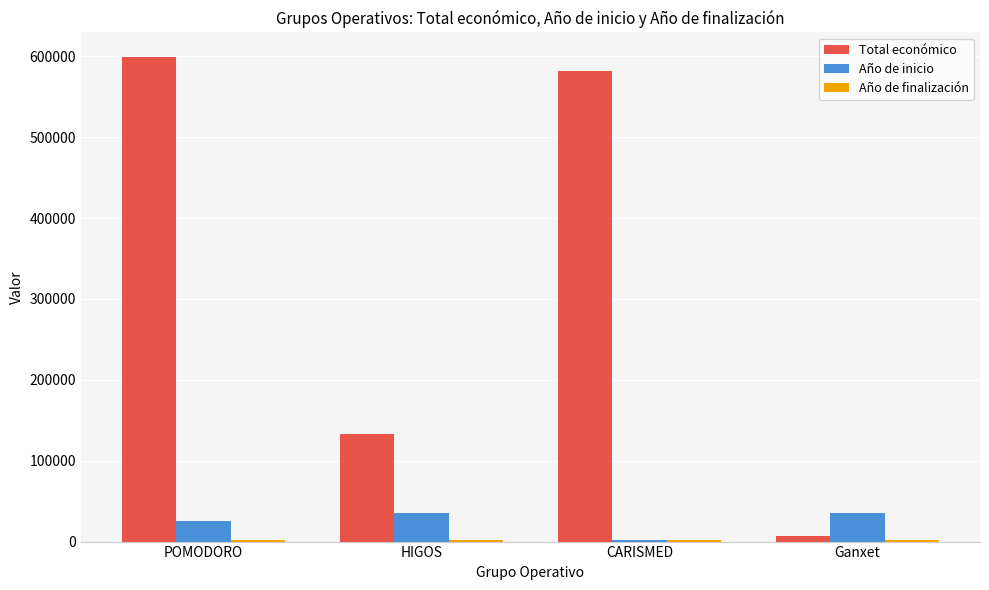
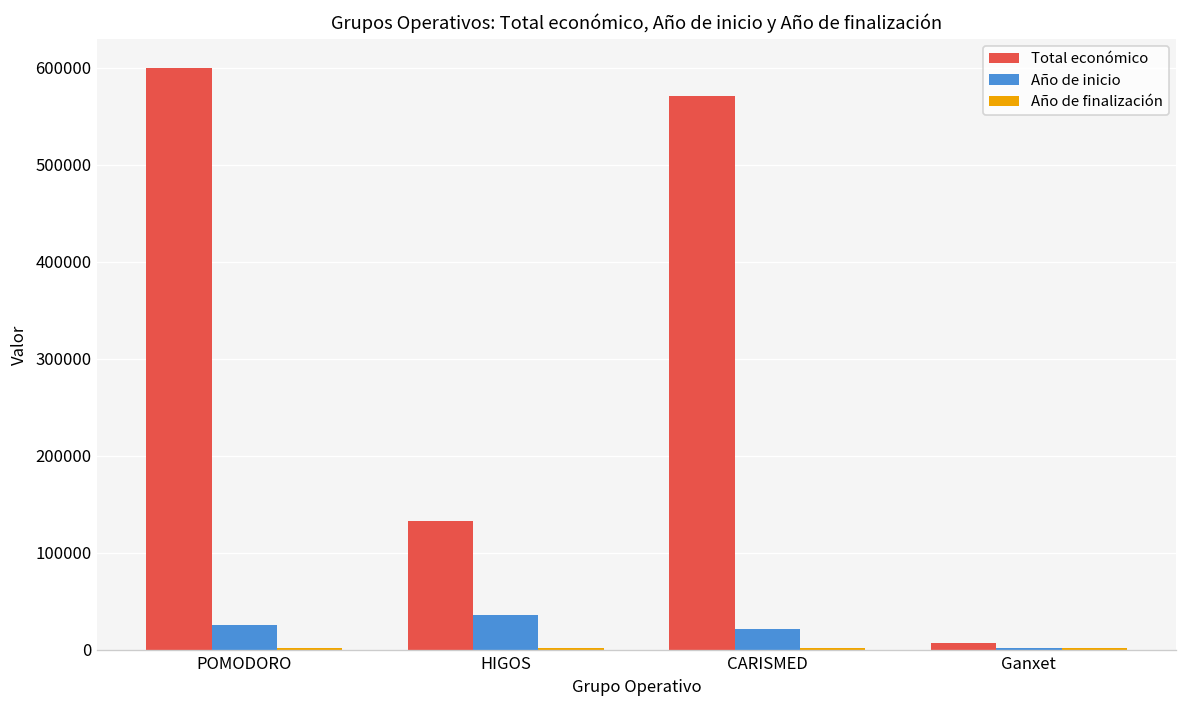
  {
    "Total económico": {
      "POMODORO": 600000,
      "HIGOS": 130000,
-     "CARISMED": 580000,
+     "CARISMED": 570000,
      "Ganxet": 10000
    },
    "Año de inicio": {
      "POMODORO": 30000,
      "HIGOS": 40000,
-     "CARISMED": 0,
-     "Ganxet": 40000
+     "CARISMED": 20000,
+     "Ganxet": 0
    }
  }
